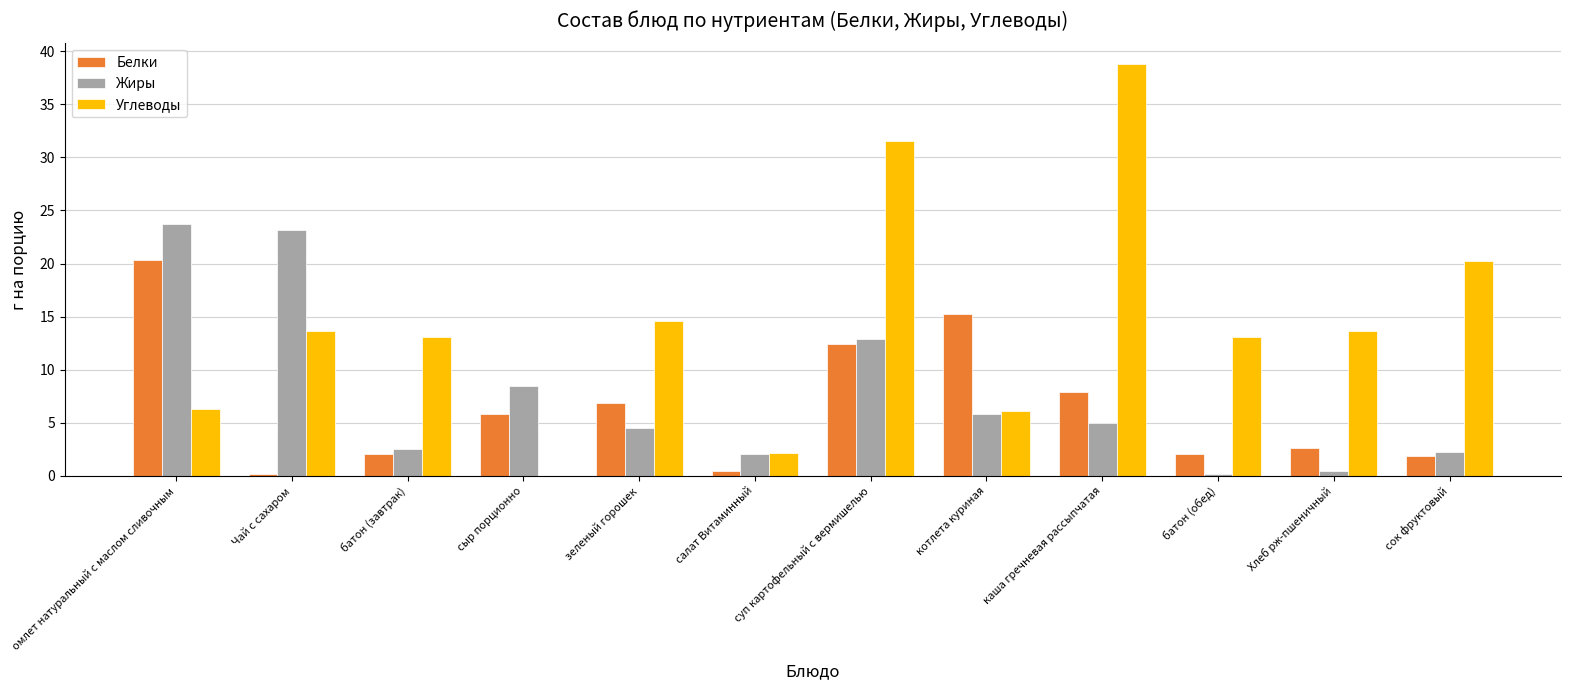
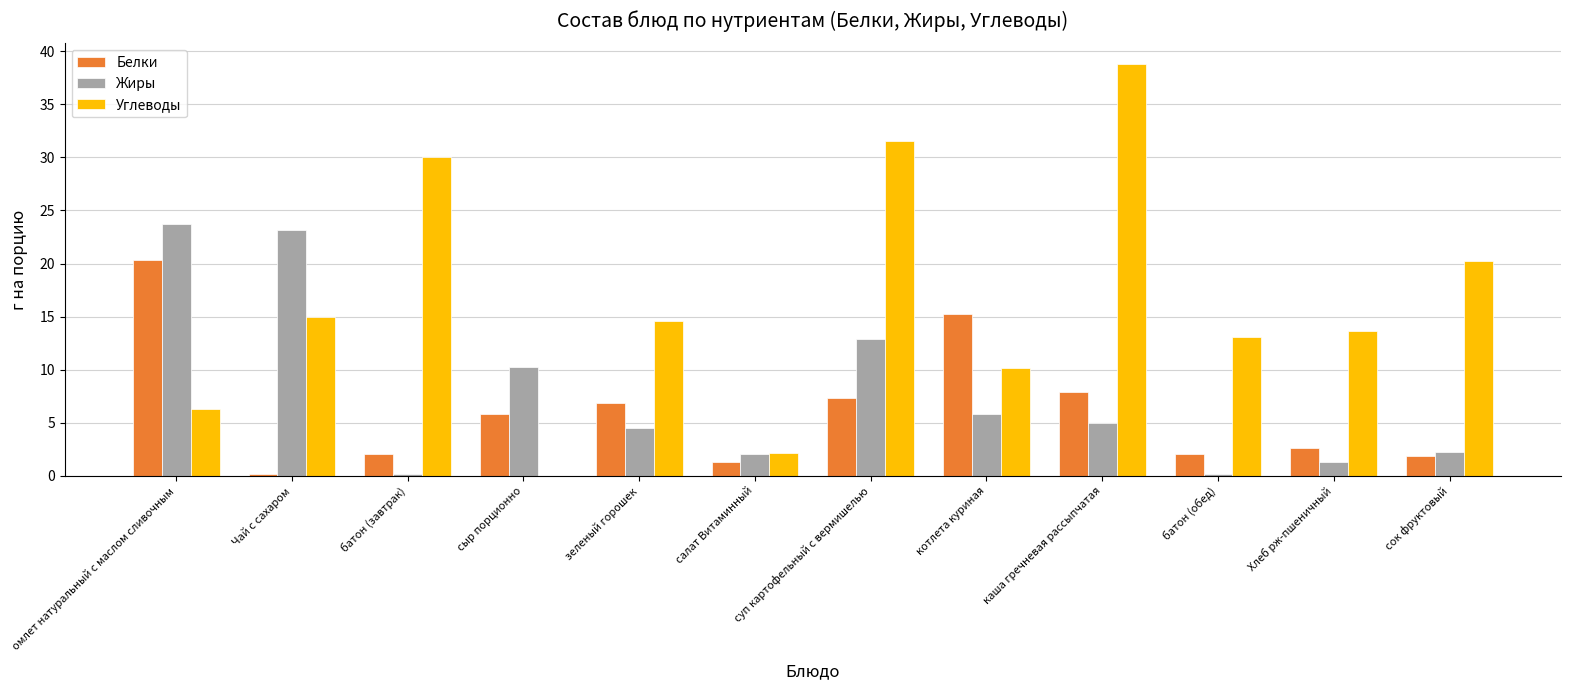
  {
    "Белки": {
      "омлет натуральный с маслом сливочным": 20.4,
      "батон (завтрак)": 2.0,
      "сыр порционно": 5.8,
      "зеленый горошек": 6.9,
-     "салат Витаминный": 0.5,
-     "суп картофельный с вермишелью": 12.4,
+     "салат Витаминный": 1.3,
+     "суп картофельный с вермишелью": 7.3,
      "котлета куриная": 15.2,
      "каша гречневая рассыпчатая": 7.9,
      "батон (обед)": 2.0,
      "Хлеб рж-пшеничный": 2.6,
      "сок фруктовый": 1.9
    },
    "Жиры": {
      "омлет натуральный с маслом сливочным": 23.7,
      "Чай с сахаром": 23.1,
-     "батон (завтрак)": 2.5,
-     "сыр порционно": 8.5,
+     "батон (завтрак)": 0.2,
+     "сыр порционно": 10.3,
      "зеленый горошек": 4.5,
      "салат Витаминный": 2.1,
      "суп картофельный с вермишелью": 12.9,
      "котлета куриная": 5.8,
      "каша гречневая рассыпчатая": 5.0,
-     "Хлеб рж-пшеничный": 0.5,
+     "Хлеб рж-пшеничный": 1.4,
      "сок фруктовый": 2.3
    },
    "Углеводы": {
      "омлет натуральный с маслом сливочным": 6.3,
-     "Чай с сахаром": 13.6,
-     "батон (завтрак)": 13.1,
+     "Чай с сахаром": 15.0,
+     "батон (завтрак)": 30.0,
      "зеленый горошек": 14.6,
      "салат Витаминный": 2.1,
      "суп картофельный с вермишелью": 31.5,
-     "котлета куриная": 6.1,
+     "котлета куриная": 10.2,
      "каша гречневая рассыпчатая": 38.8,
      "батон (обед)": 13.1,
      "Хлеб рж-пшеничный": 13.7,
      "сок фруктовый": 20.2
    }
  }
